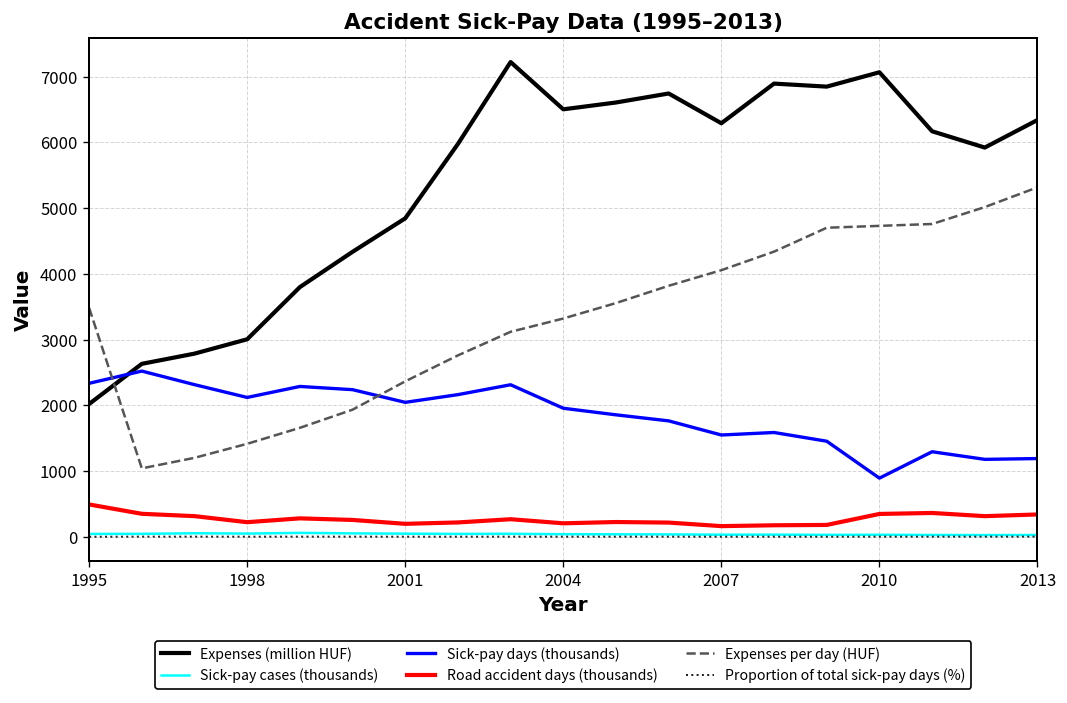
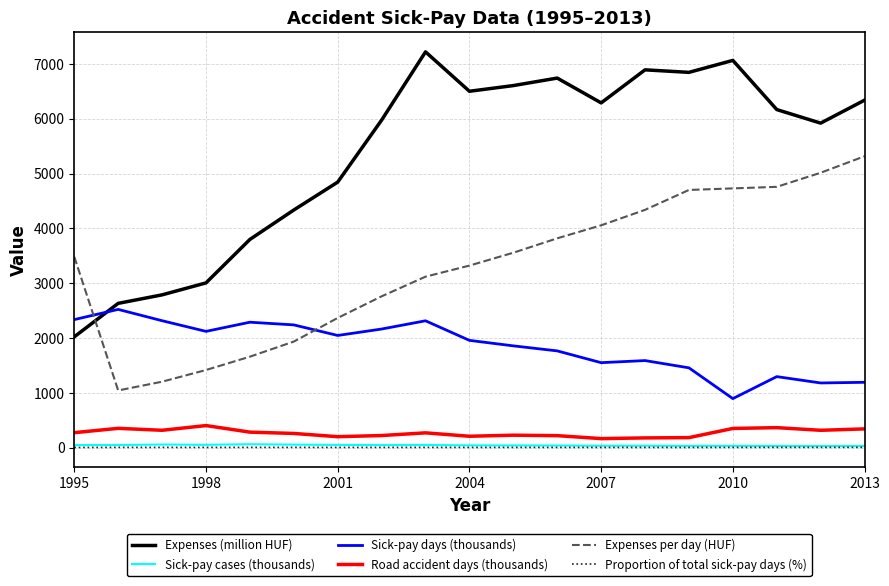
  {
    "Sick-pay cases (thousands)": {
      "2001": 100
    },
    "Sick-pay days (thousands)": {
      "1995": 2300,
      "1998": 2100,
      "2001": 2000,
      "2004": 2000,
      "2007": 1600,
      "2010": 900,
      "2013": 1200
    },
    "Road accident days (thousands)": {
-     "1995": 500,
-     "1998": 200,
+     "1995": 300,
+     "1998": 400,
      "2001": 200,
      "2004": 200,
      "2007": 200,
      "2010": 400,
      "2013": 300
    },
    "Expenses per day (HUF)": {
      "1995": 3500,
      "1998": 1400,
      "2001": 2400,
      "2004": 3300,
      "2007": 4100,
      "2010": 4700,
      "2013": 5300
    }
  }
